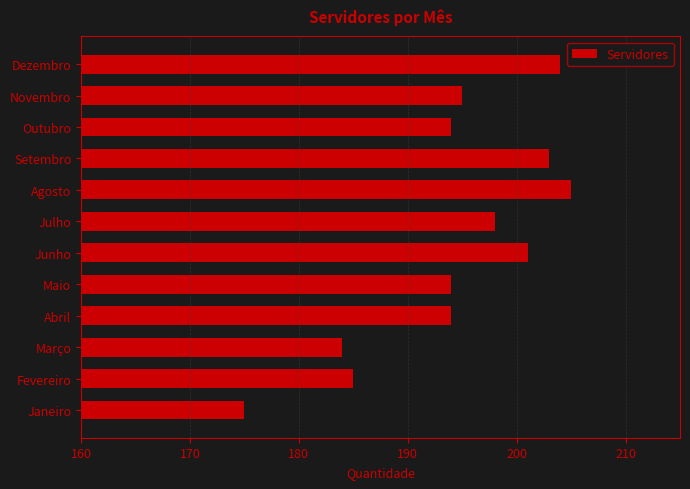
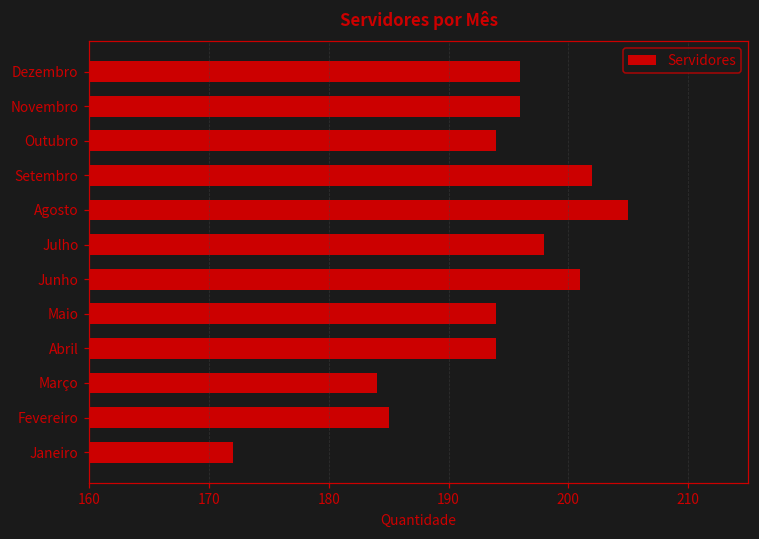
  {
-   "Dezembro": 204,
-   "Novembro": 195,
+   "Dezembro": 196,
+   "Novembro": 196,
    "Outubro": 194,
-   "Setembro": 203,
+   "Setembro": 202,
    "Agosto": 205,
    "Julho": 198,
    "Junho": 201,
    "Maio": 194,
    "Abril": 194,
    "Março": 184,
    "Fevereiro": 185,
-   "Janeiro": 175
+   "Janeiro": 172
  }
